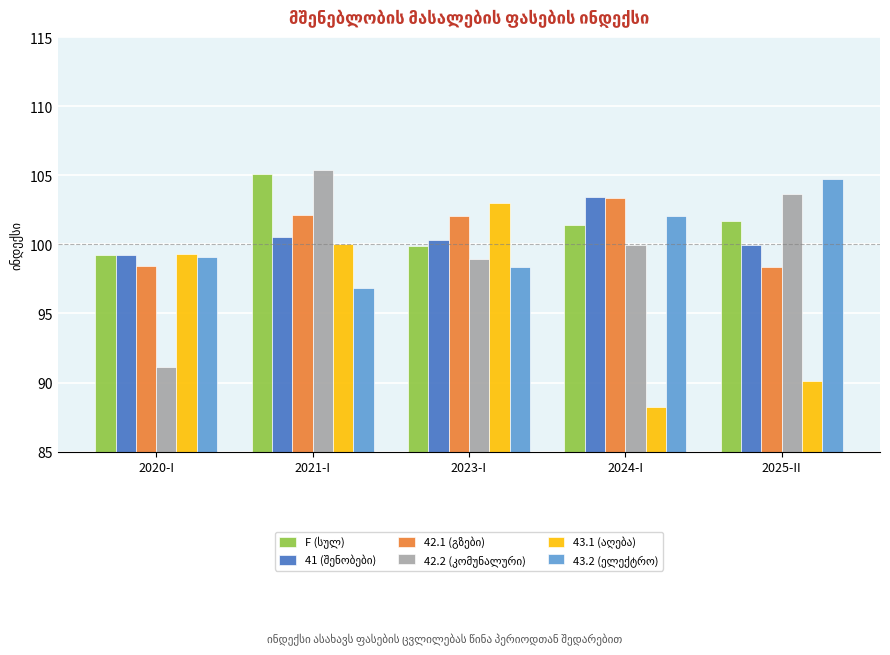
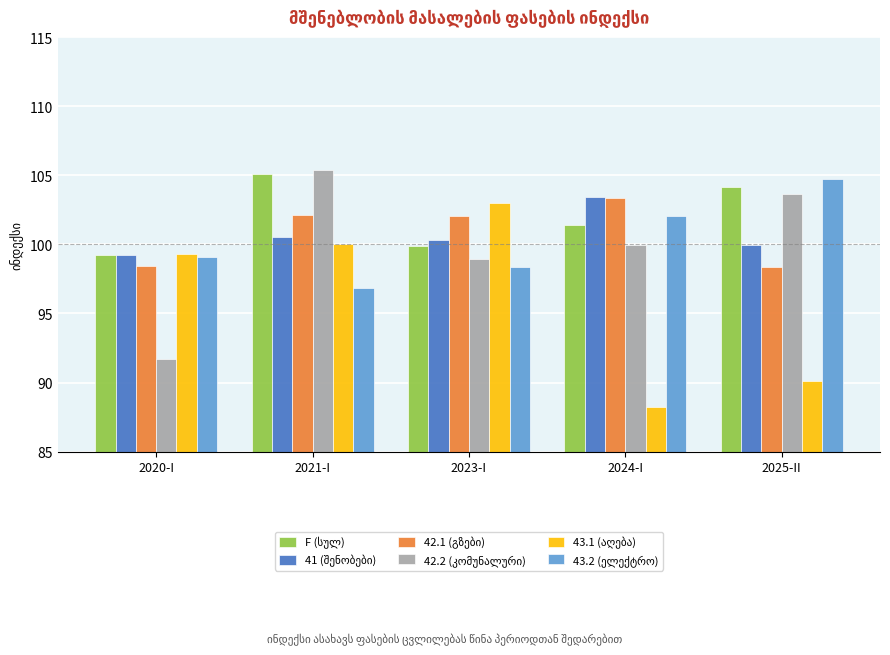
  {
    "F (სულ)": {
      "2020-I": 99.2,
      "2021-I": 105.1,
      "2023-I": 99.9,
      "2024-I": 101.4,
-     "2025-II": 101.7
+     "2025-II": 104.1
    },
    "42.1 (გზები)": {
      "2020-I": 98.4,
      "2021-I": 102.1,
      "2023-I": 102.1,
      "2024-I": 103.4,
      "2025-II": 98.4
    },
    "42.2 (კომუნალური)": {
-     "2020-I": 91.1,
+     "2020-I": 91.7,
      "2021-I": 105.4,
      "2023-I": 99.0,
      "2024-I": 99.9,
      "2025-II": 103.6
    },
    "43.1 (აღება)": {
      "2020-I": 99.3,
      "2021-I": 100.0,
      "2023-I": 103.0,
      "2024-I": 88.2,
      "2025-II": 90.1
    }
  }
